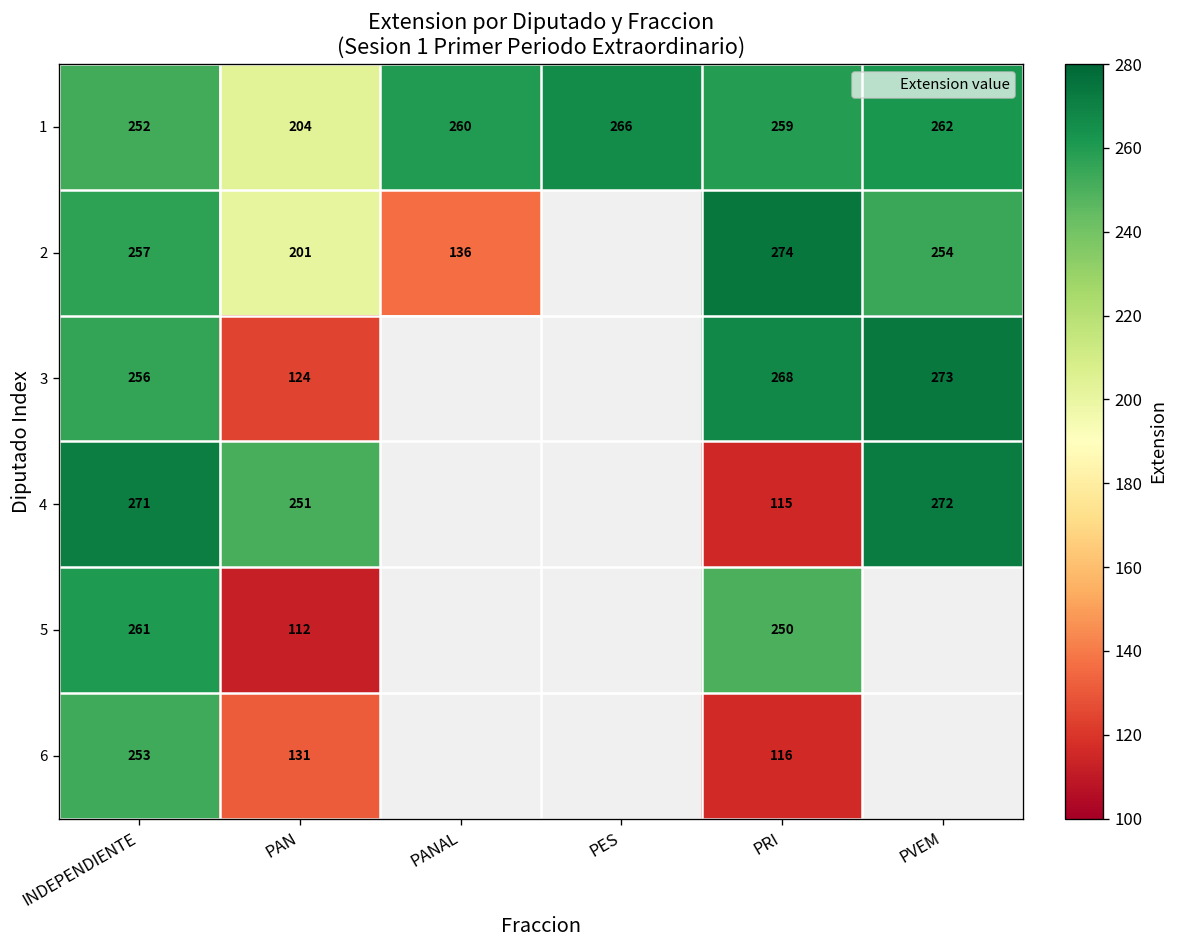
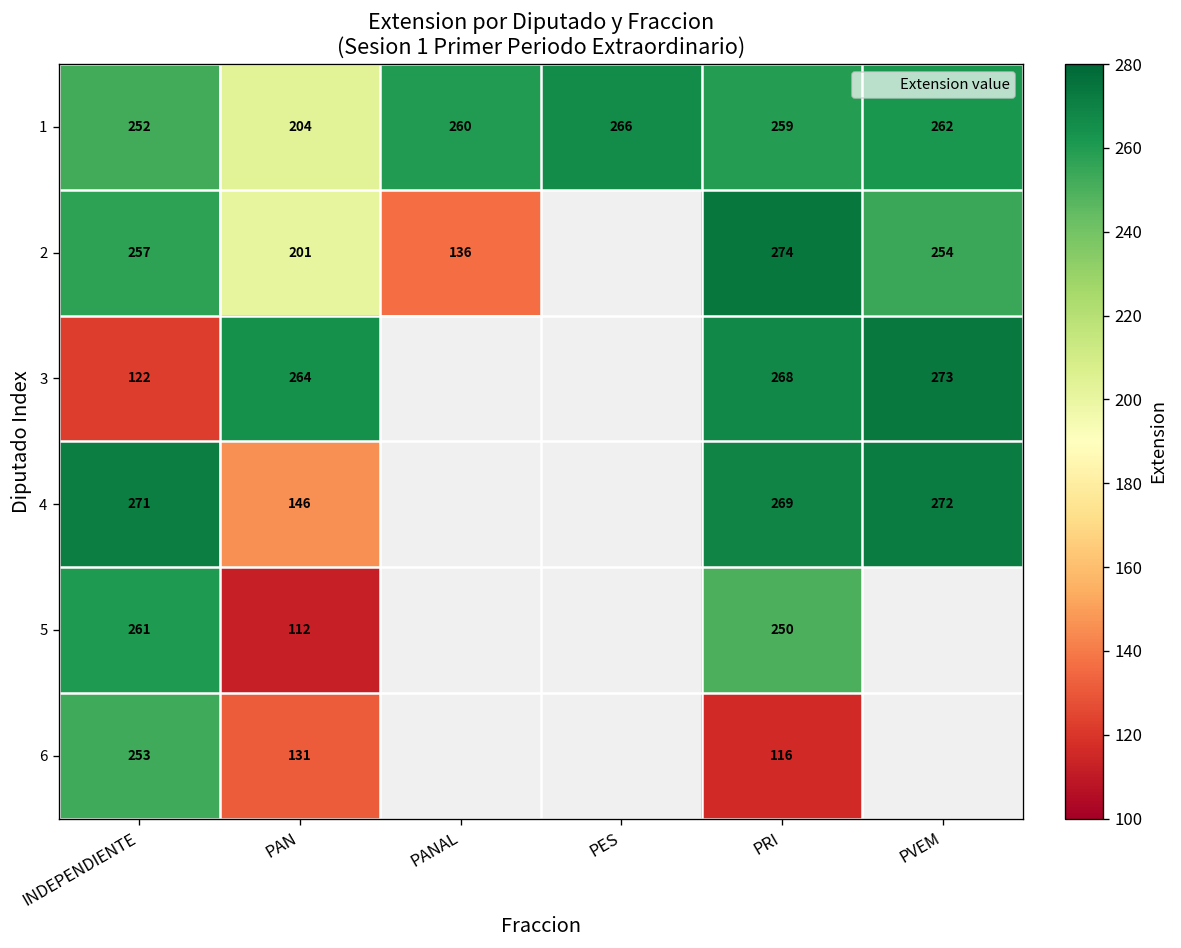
  {
    "1": {
      "INDEPENDIENTE": 252,
      "PAN": 204,
      "PANAL": 260,
      "PES": 266,
      "PRI": 259,
      "PVEM": 262
    },
    "2": {
      "INDEPENDIENTE": 257,
      "PAN": 201,
      "PANAL": 136,
      "PRI": 274,
      "PVEM": 254
    },
    "3": {
-     "INDEPENDIENTE": 256,
-     "PAN": 124,
+     "INDEPENDIENTE": 122,
+     "PAN": 264,
      "PRI": 268,
      "PVEM": 273
    },
    "4": {
      "INDEPENDIENTE": 271,
-     "PAN": 251,
-     "PRI": 115,
+     "PAN": 146,
+     "PRI": 269,
      "PVEM": 272
    },
    "5": {
      "INDEPENDIENTE": 261,
      "PAN": 112,
      "PRI": 250
    },
    "6": {
      "INDEPENDIENTE": 253,
      "PAN": 131,
      "PRI": 116
    }
  }
